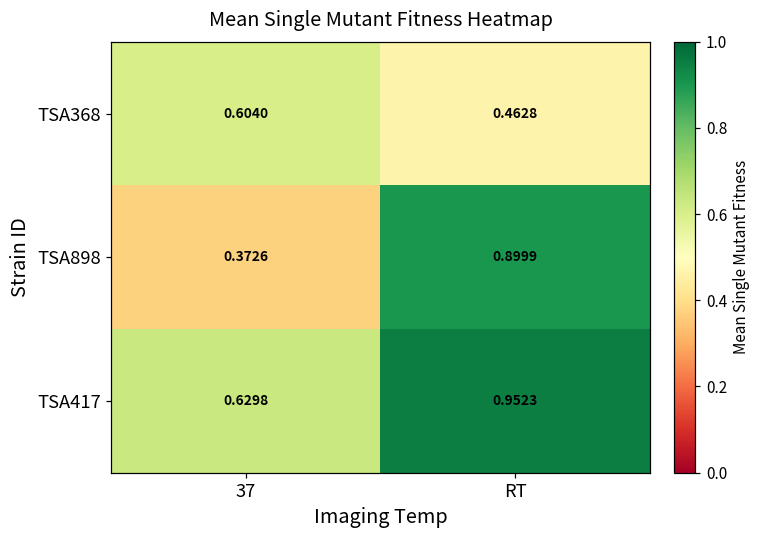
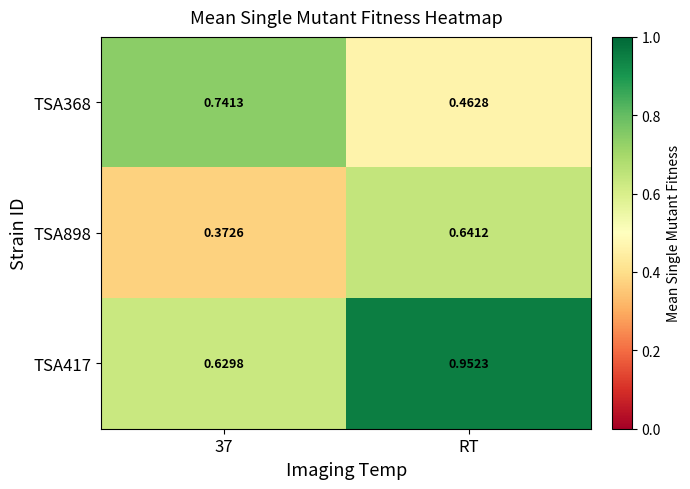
  {
    "TSA368": {
-     "37": 0.6040,
+     "37": 0.7413,
      "RT": 0.4628
    },
    "TSA898": {
      "37": 0.3726,
-     "RT": 0.8999
+     "RT": 0.6412
    },
    "TSA417": {
      "37": 0.6298,
      "RT": 0.9523
    }
  }
